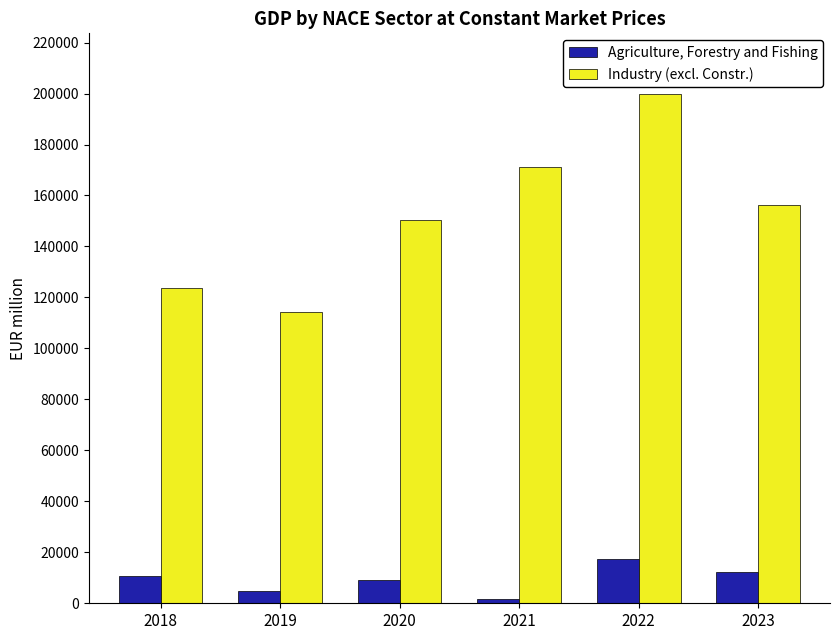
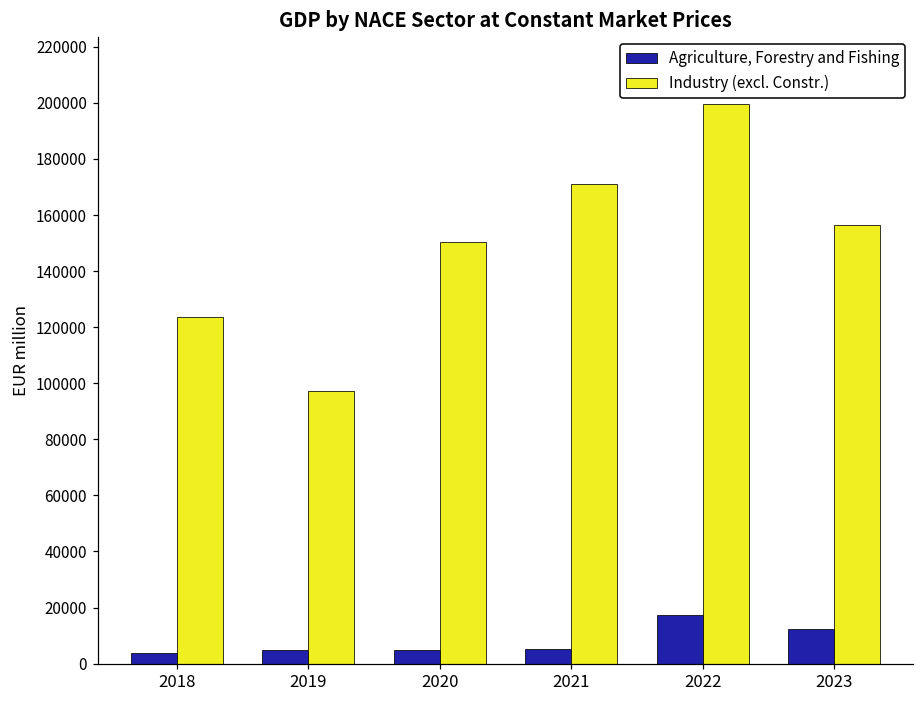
  {
    "Agriculture, Forestry and Fishing": {
-     "2018": 11000,
+     "2018": 4000,
      "2019": 5000,
-     "2020": 9000,
-     "2021": 2000,
+     "2020": 5000,
+     "2021": 5000,
      "2022": 17000,
      "2023": 12000
    },
    "Industry (excl. Constr.)": {
      "2018": 124000,
-     "2019": 114000,
+     "2019": 97000,
      "2020": 150000,
      "2021": 171000,
      "2022": 200000,
      "2023": 156000
    }
  }
